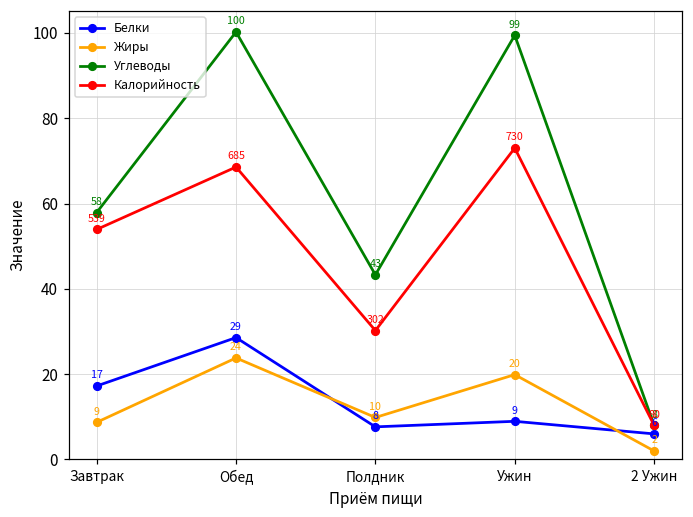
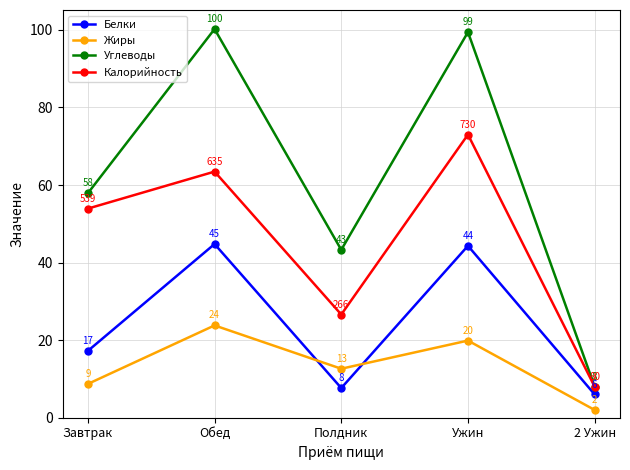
  {
    "Белки": {
      "Завтрак": 17,
-     "Обед": 29,
-     "Ужин": 9
+     "Обед": 45,
+     "Ужин": 44
    },
    "Жиры": {
      "Завтрак": 9,
      "Обед": 24,
-     "Полдник": 10,
+     "Полдник": 13,
      "Ужин": 20
    },
    "Углеводы": {
      "Завтрак": 58,
      "Обед": 100,
      "Полдник": 43,
      "Ужин": 99
    },
    "Калорийность": {
-     "Обед": 685,
-     "Полдник": 302
+     "Обед": 635,
+     "Полдник": 266
    }
  }
